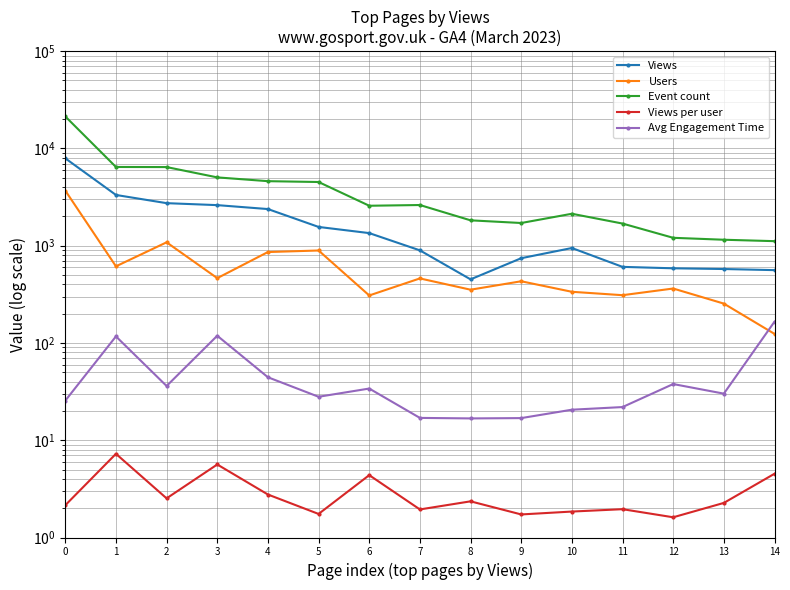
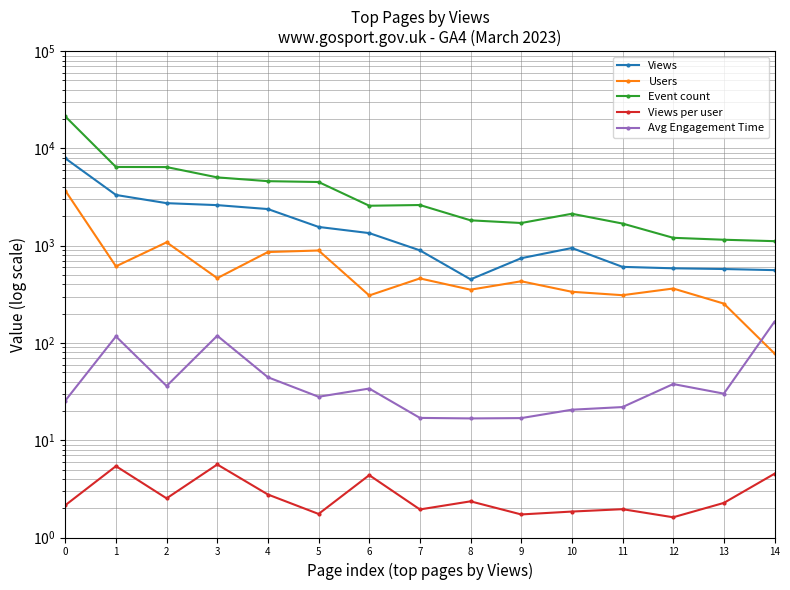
  {
    "Views": {
      "0": 8000,
      "1": 3300,
      "2": 2700,
      "3": 2600,
      "4": 2400,
      "5": 1600,
      "6": 1300,
      "7": 900,
      "8": 500,
      "9": 700,
      "10": 900,
      "11": 600,
      "12": 600,
      "13": 600,
      "14": 600
    },
    "Users": {
      "0": 3700,
      "1": 600,
      "2": 1100,
      "3": 500,
      "4": 900,
      "5": 900,
      "6": 310,
      "7": 500,
      "8": 350,
      "9": 400,
      "10": 340,
      "11": 310,
      "12": 360,
      "13": 250,
-     "14": 120
+     "14": 80
    },
    "Event count": {
      "0": 21000,
      "1": 6000,
      "2": 6000,
      "3": 5000,
      "4": 5000,
      "5": 5000,
      "6": 2600,
      "7": 2600,
      "8": 1800,
      "9": 1700,
      "10": 2100,
      "11": 1700,
      "12": 1200,
      "13": 1200,
      "14": 1100
    },
    "Views per user": {
      "0": 2.1,
-     "1": 7,
+     "1": 5,
      "2": 2.5,
      "3": 6,
      "4": 2.8,
      "5": 1.7,
      "6": 4,
      "7": 2,
      "8": 2.4,
      "9": 1.7,
      "10": 1.8,
      "11": 2,
      "12": 1.6,
      "13": 2.3,
      "14": 5
    },
    "Avg Engagement Time": {
      "0": 26,
      "1": 120,
      "2": 36,
      "3": 120,
      "4": 40,
      "5": 28,
      "6": 34,
      "7": 17,
      "8": 17,
      "9": 17,
      "10": 21,
      "11": 22,
      "12": 38,
      "13": 30,
      "14": 170
    }
  }
